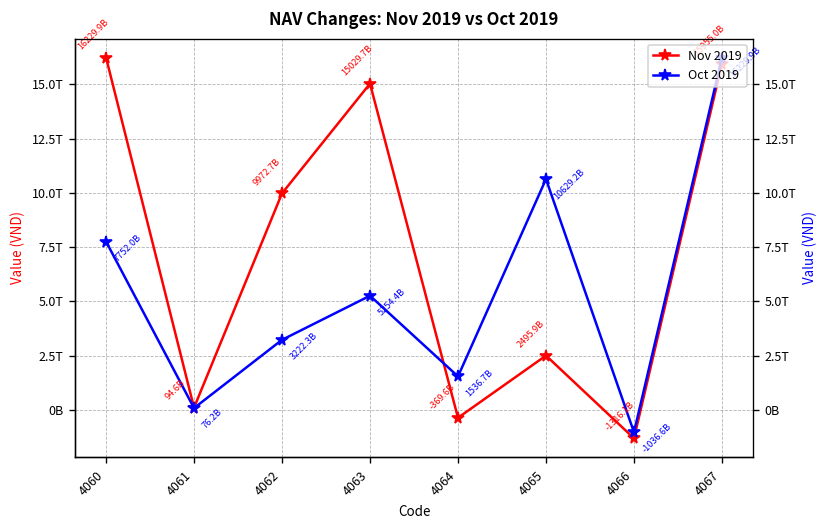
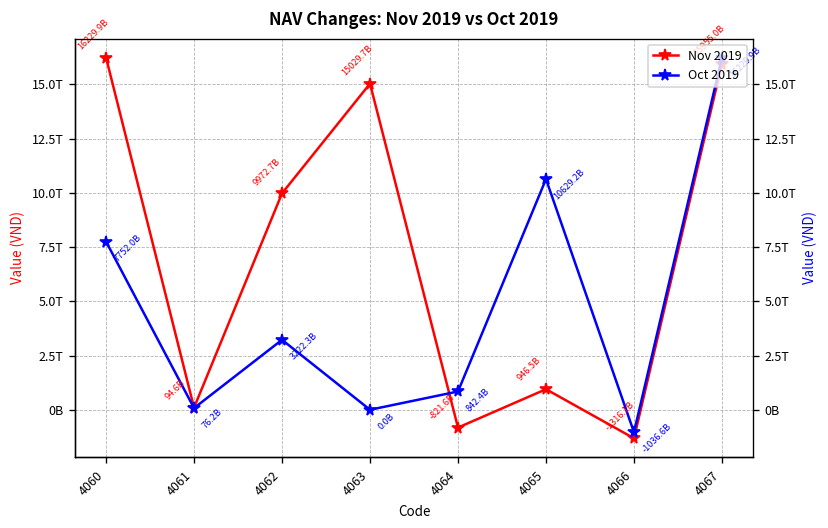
  {
    "Nov 2019": {
      "4060": "16229.9B",
      "4062": "9972.7B",
      "4063": "15029.7B",
-     "4064": "-369.6B",
-     "4065": "2495.9B"
+     "4064": "-821.6B",
+     "4065": "946.5B"
    },
    "Oct 2019": {
      "4060": "7752.0B",
      "4062": "3222.3B",
-     "4063": "5254.4B",
-     "4064": "1536.7B",
+     "4063": "0.0B",
+     "4064": "842.4B",
      "4065": "10629.2B",
      "4066": "-1036.6B"
    }
  }
